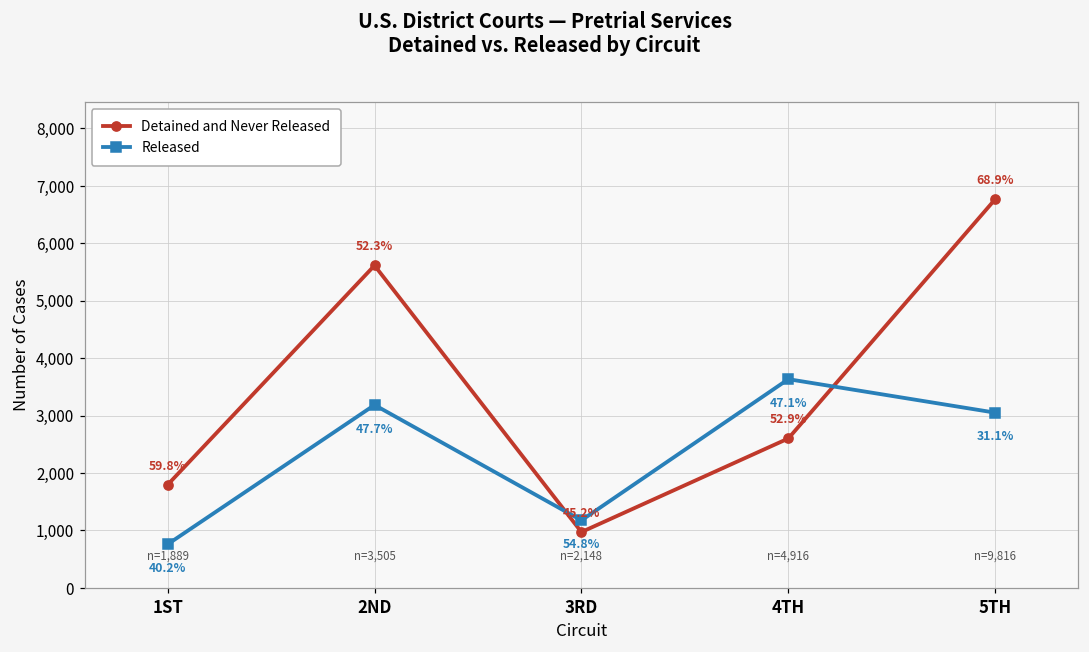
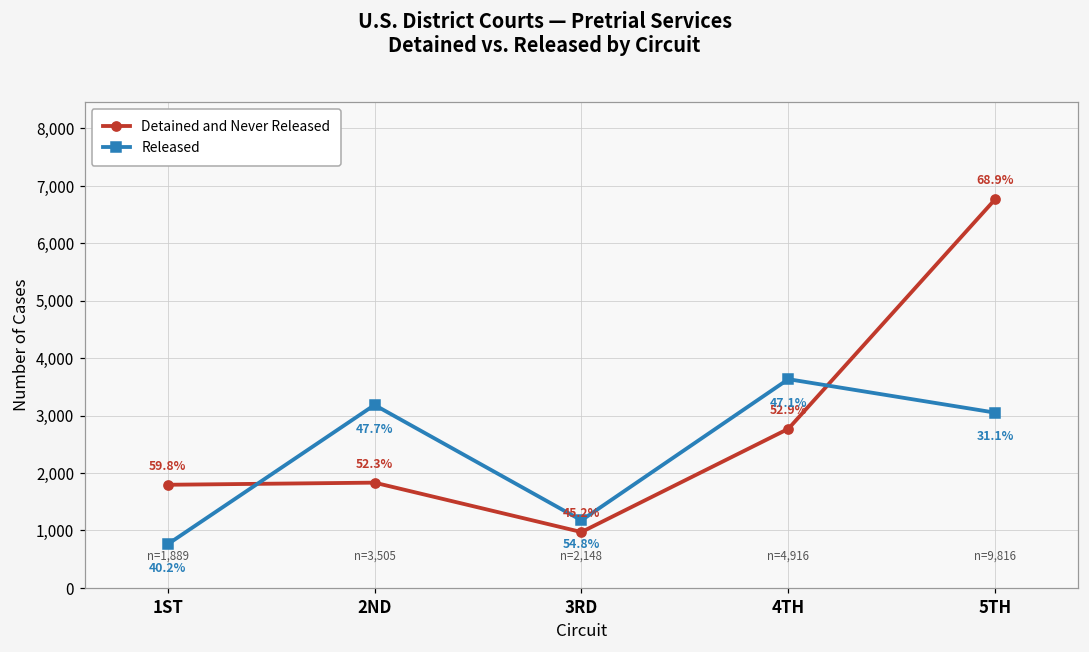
  {
    "Detained and Never Released": {
-     "2ND": "5,600",
-     "4TH": "2,600"
+     "2ND": "1,800",
+     "4TH": "2,800"
    }
  }
